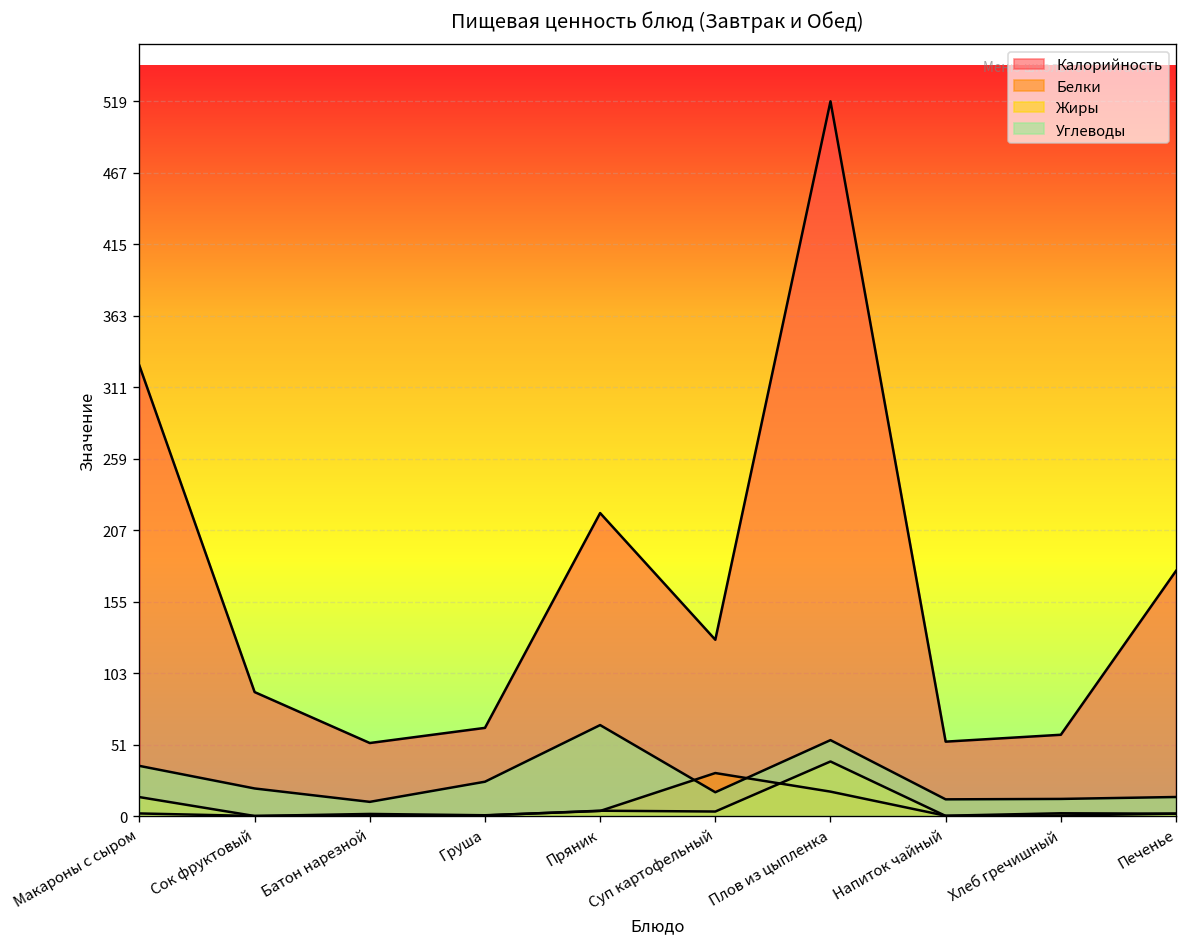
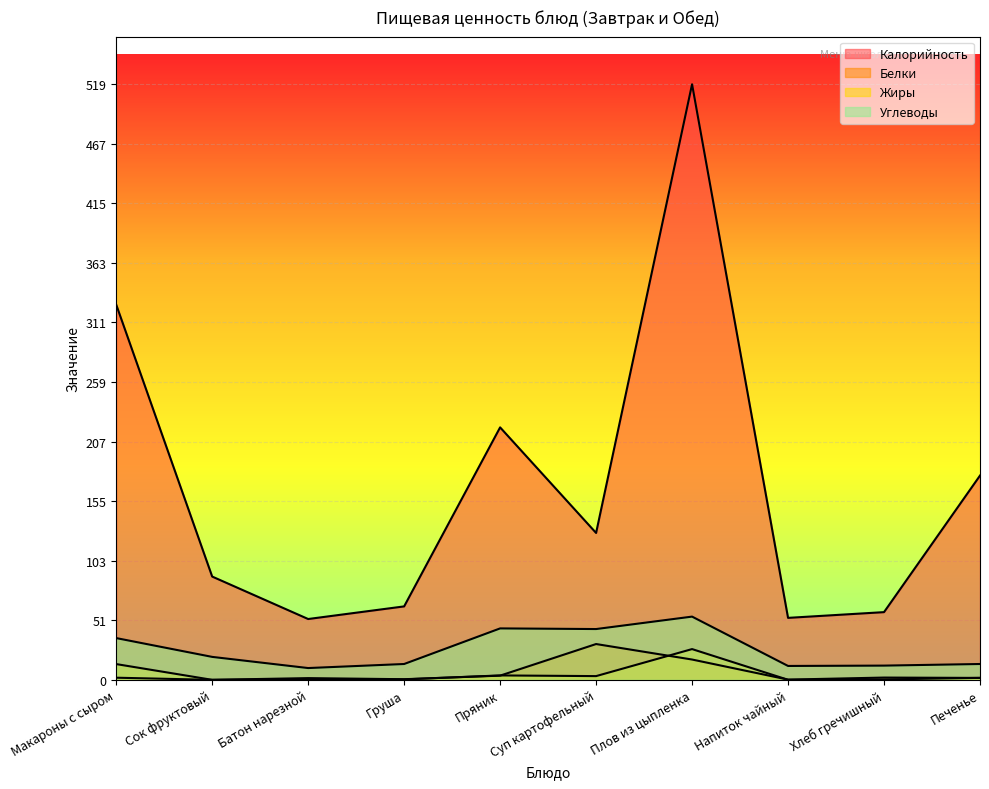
  {
    "Калорийность": {
      "Макароны с сыром": 327,
      "Сок фруктовый": 90,
      "Батон нарезной": 53,
      "Груша": 64,
      "Пряник": 220,
      "Суп картофельный": 128,
      "Плов из цыпленка": 519,
      "Напиток чайный": 54,
      "Хлеб гречишный": 59,
      "Печенье": 178
    },
    "Белки": {
      "Макароны с сыром": 2,
      "Суп картофельный": 31,
      "Плов из цыпленка": 18
    },
    "Жиры": {
      "Макароны с сыром": 14,
      "Суп картофельный": 3,
-     "Плов из цыпленка": 40
+     "Плов из цыпленка": 27
    },
    "Углеводы": {
      "Макароны с сыром": 36,
      "Сок фруктовый": 20,
      "Батон нарезной": 10,
-     "Груша": 25,
-     "Пряник": 66,
-     "Суп картофельный": 17,
+     "Груша": 14,
+     "Пряник": 45,
+     "Суп картофельный": 44,
      "Плов из цыпленка": 55,
      "Напиток чайный": 12,
      "Хлеб гречишный": 12,
      "Печенье": 14
    }
  }
